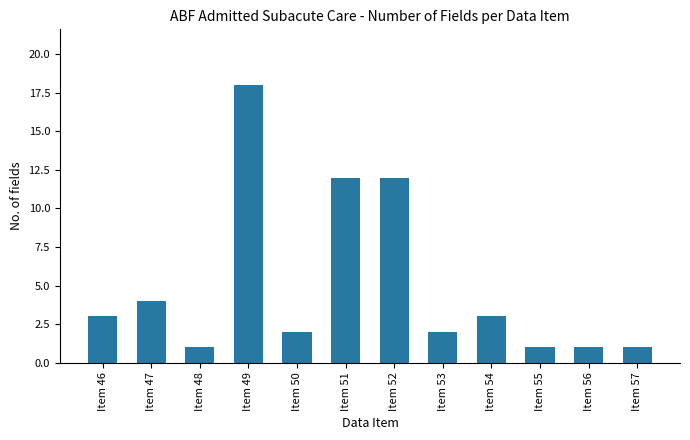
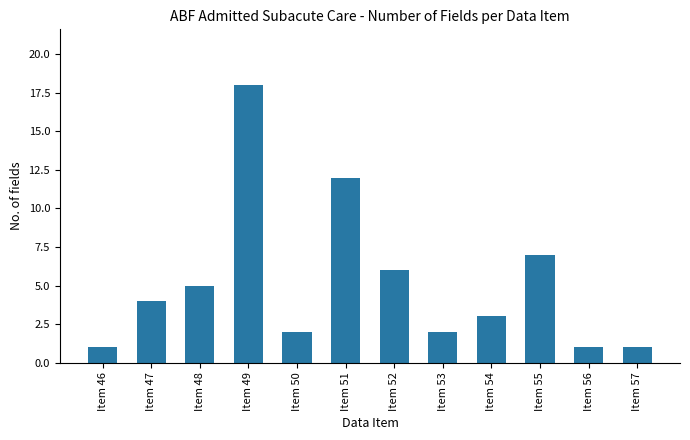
  {
-   "Item 46": 3,
+   "Item 46": 1,
    "Item 47": 4,
-   "Item 48": 1,
+   "Item 48": 5,
    "Item 49": 18,
    "Item 50": 2,
    "Item 51": 12,
-   "Item 52": 12,
+   "Item 52": 6,
    "Item 53": 2,
    "Item 54": 3,
-   "Item 55": 1,
+   "Item 55": 7,
    "Item 56": 1,
    "Item 57": 1
  }
